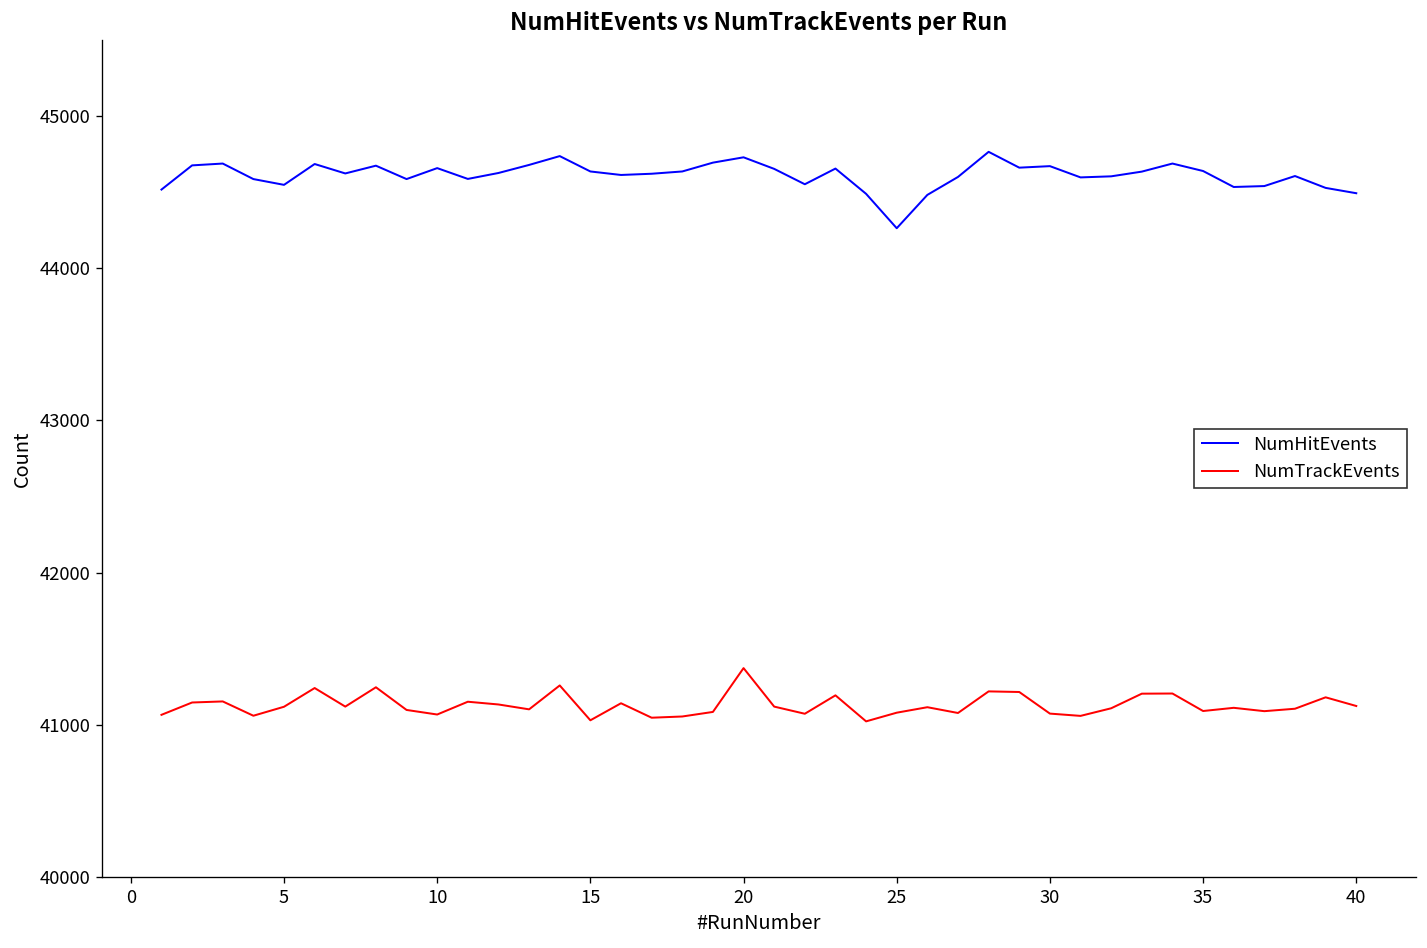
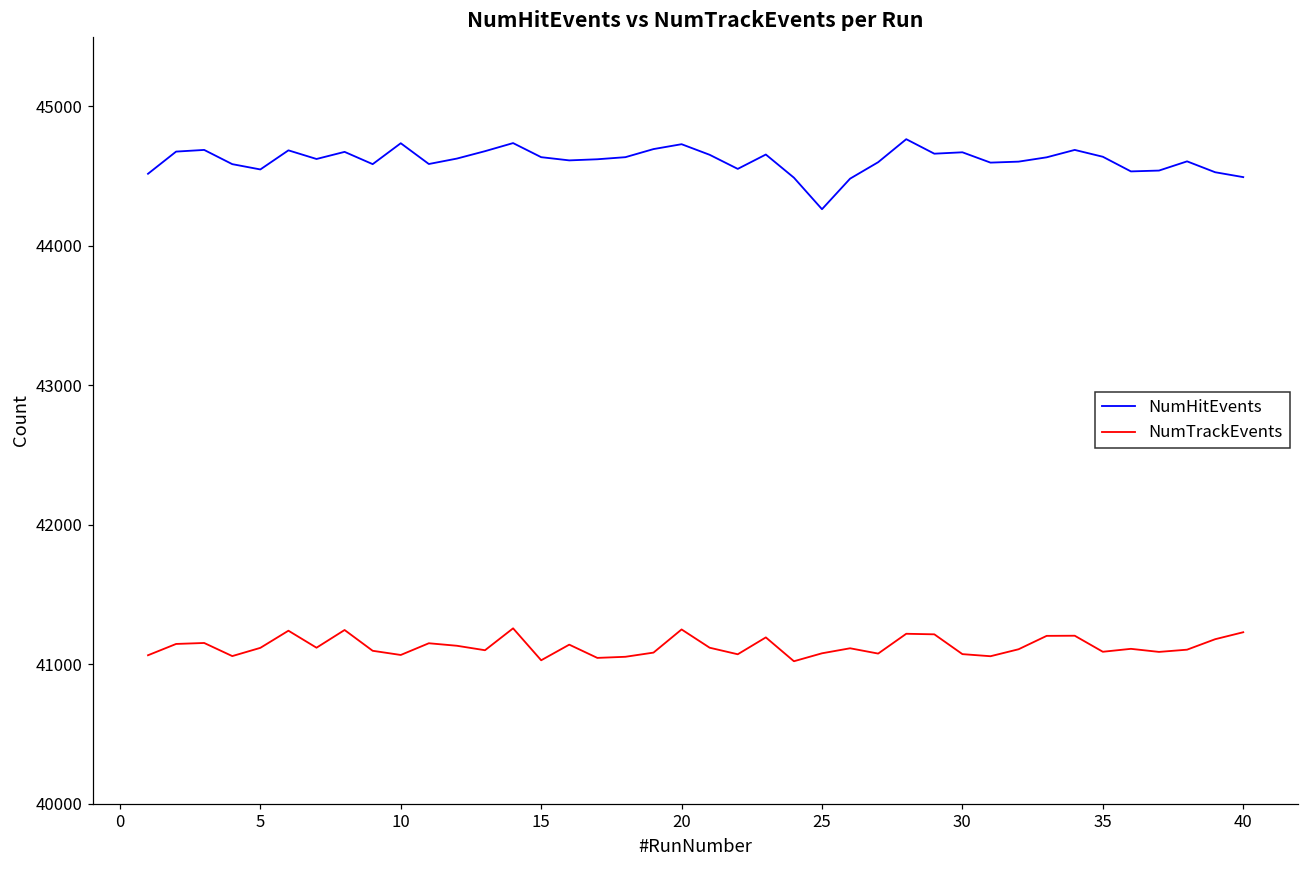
  {
    "NumHitEvents": {
      "5": 44550,
-     "10": 44660,
+     "10": 44740,
      "15": 44640,
      "20": 44730,
      "25": 44260,
      "30": 44670,
      "35": 44640,
      "40": 44490
    },
    "NumTrackEvents": {
      "5": 41120,
      "10": 41070,
      "15": 41030,
-     "20": 41370,
+     "20": 41250,
      "25": 41080,
      "30": 41070,
      "35": 41090,
-     "40": 41120
+     "40": 41230
    }
  }
